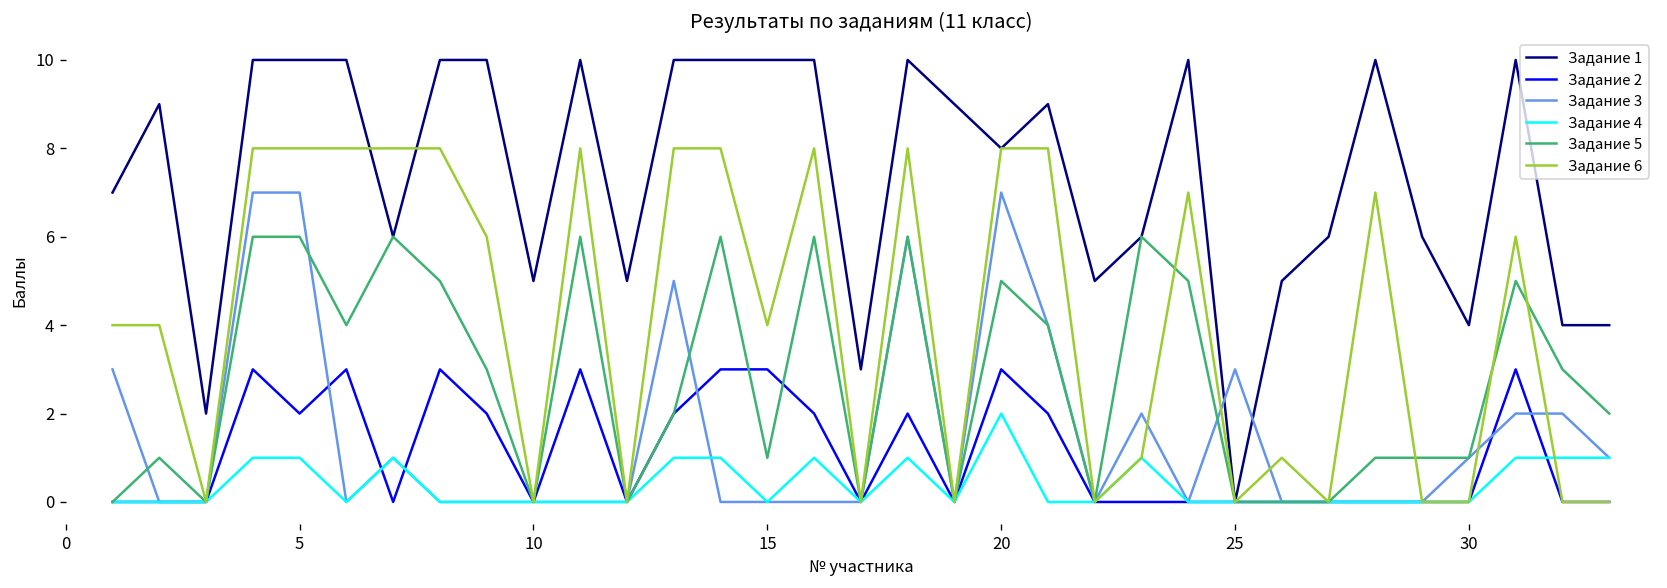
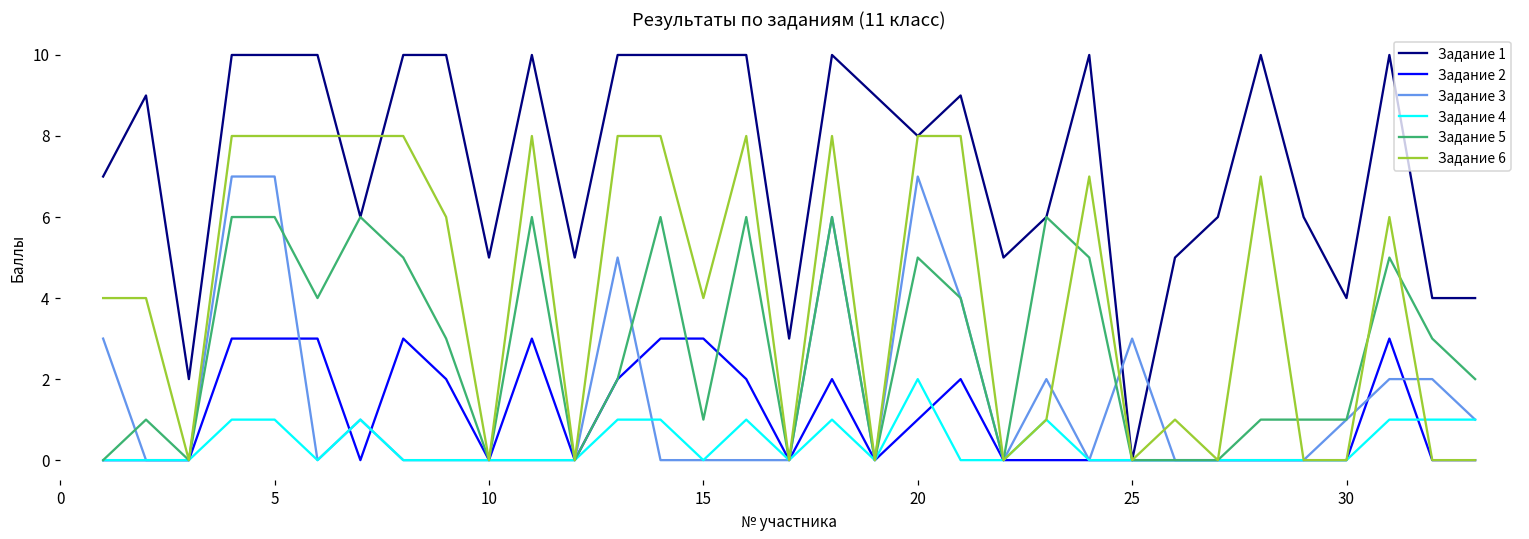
  {
    "Задание 1": {
      "5": 10,
      "10": 5,
      "15": 10,
      "30": 4
    },
    "Задание 2": {
-     "5": 2,
+     "5": 3,
      "15": 3,
-     "20": 3
+     "20": 1
    },
    "Задание 3": {
      "5": 7,
      "20": 7,
      "25": 3
    },
    "Задание 4": {
      "5": 1,
      "20": 2
    },
    "Задание 5": {
      "5": 6,
      "15": 1,
      "20": 5
    },
    "Задание 6": {
      "5": 8,
      "15": 4
    }
  }
